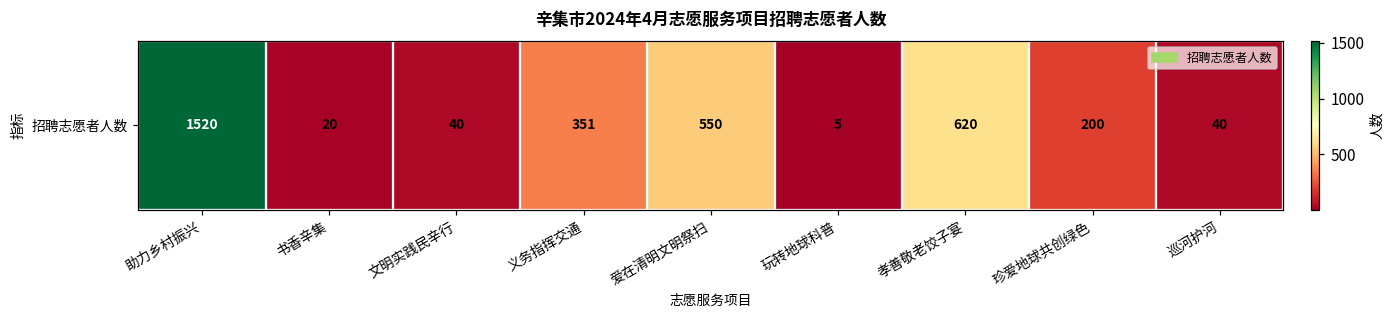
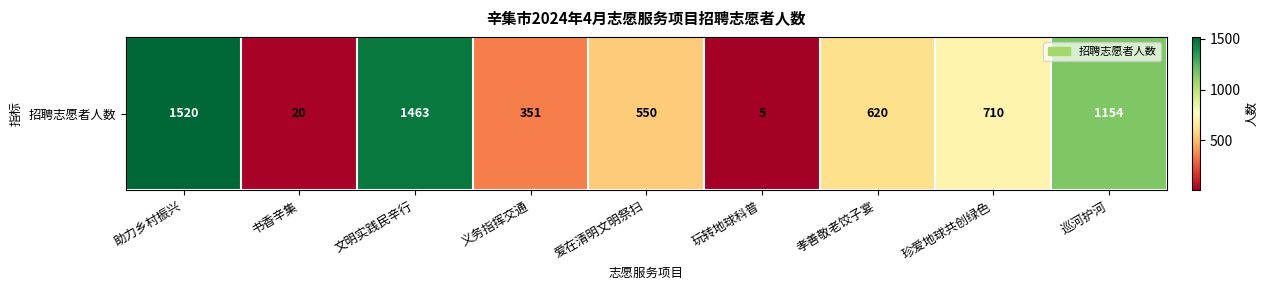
  {
    "招聘志愿者人数": {
      "助力乡村振兴": 1520,
      "书香辛集": 20,
-     "文明实践民辛行": 40,
+     "文明实践民辛行": 1463,
      "义务指挥交通": 351,
      "爱在清明文明祭扫": 550,
      "玩转地球科普": 5,
      "孝善敬老饺子宴": 620,
-     "珍爱地球共创绿色": 200,
-     "巡河护河": 40
+     "珍爱地球共创绿色": 710,
+     "巡河护河": 1154
    }
  }
